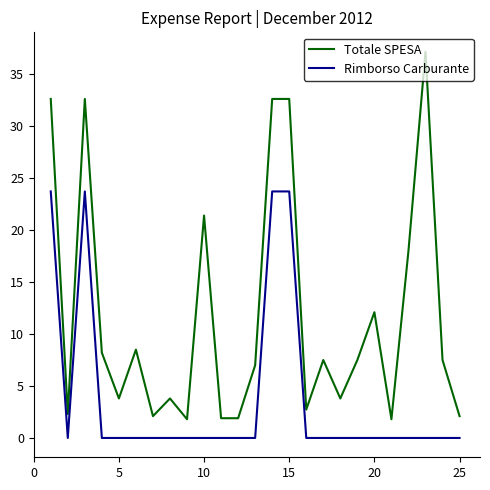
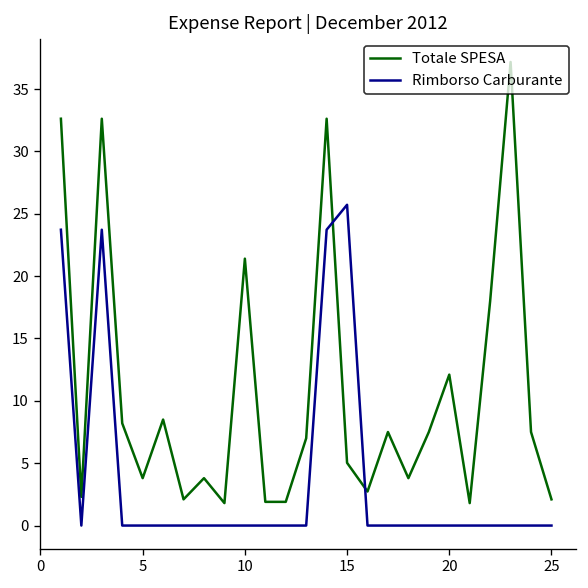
  {
    "Totale SPESA": {
      "5": 3.8,
      "10": 21.4,
-     "15": 32.6,
+     "15": 5.0,
      "20": 12.1,
      "25": 2.1
    },
    "Rimborso Carburante": {
      "5": 0.0,
      "10": 0.0,
-     "15": 23.7,
+     "15": 25.7,
      "20": 0.0,
      "25": 0.0
    }
  }
